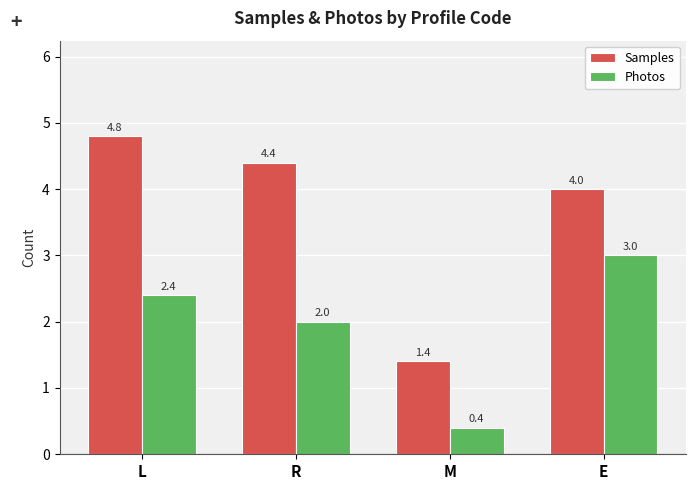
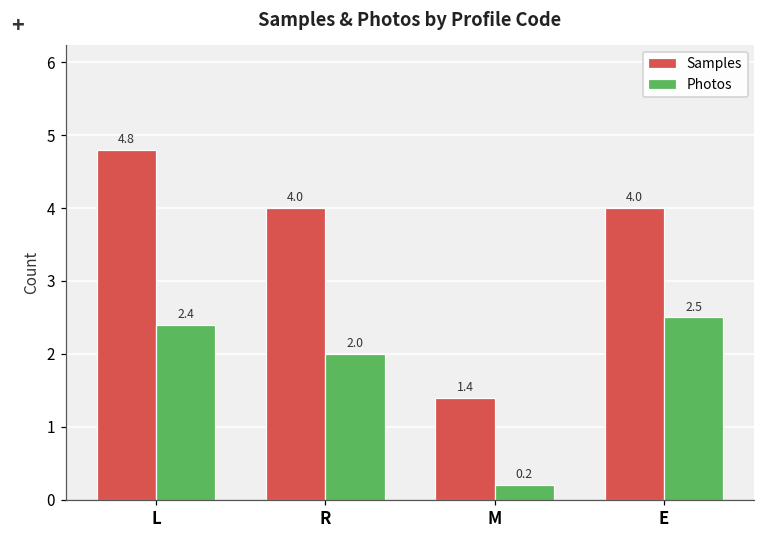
  {
    "Samples": {
      "L": 4.8,
-     "R": 4.4,
+     "R": 4.0,
      "M": 1.4,
      "E": 4.0
    },
    "Photos": {
      "L": 2.4,
      "R": 2.0,
-     "M": 0.4,
-     "E": 3.0
+     "M": 0.2,
+     "E": 2.5
    }
  }
